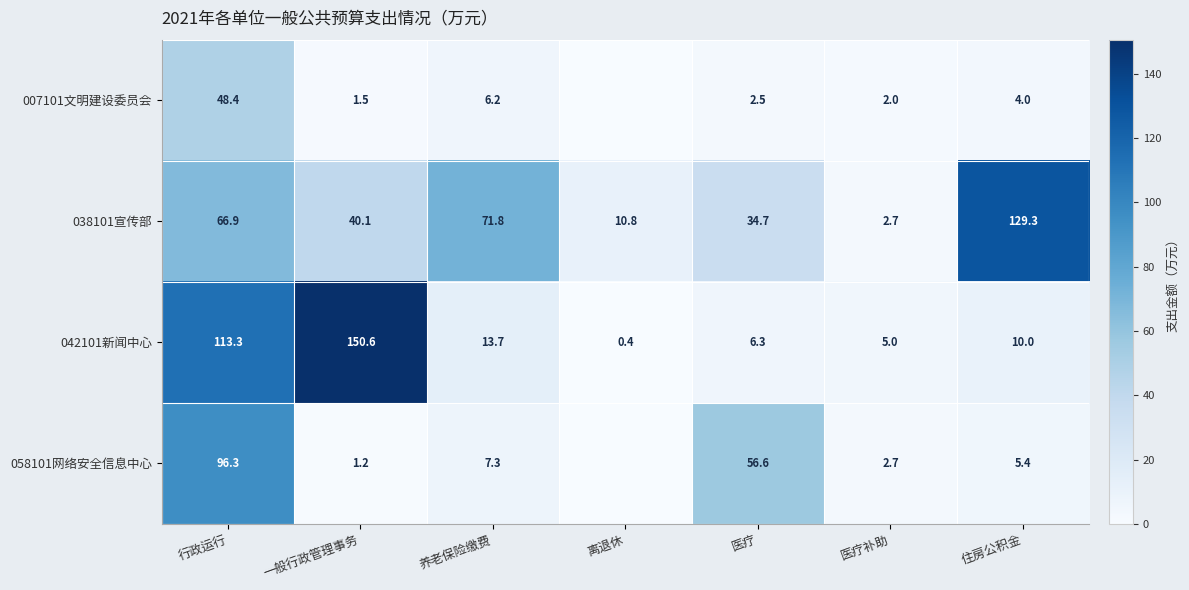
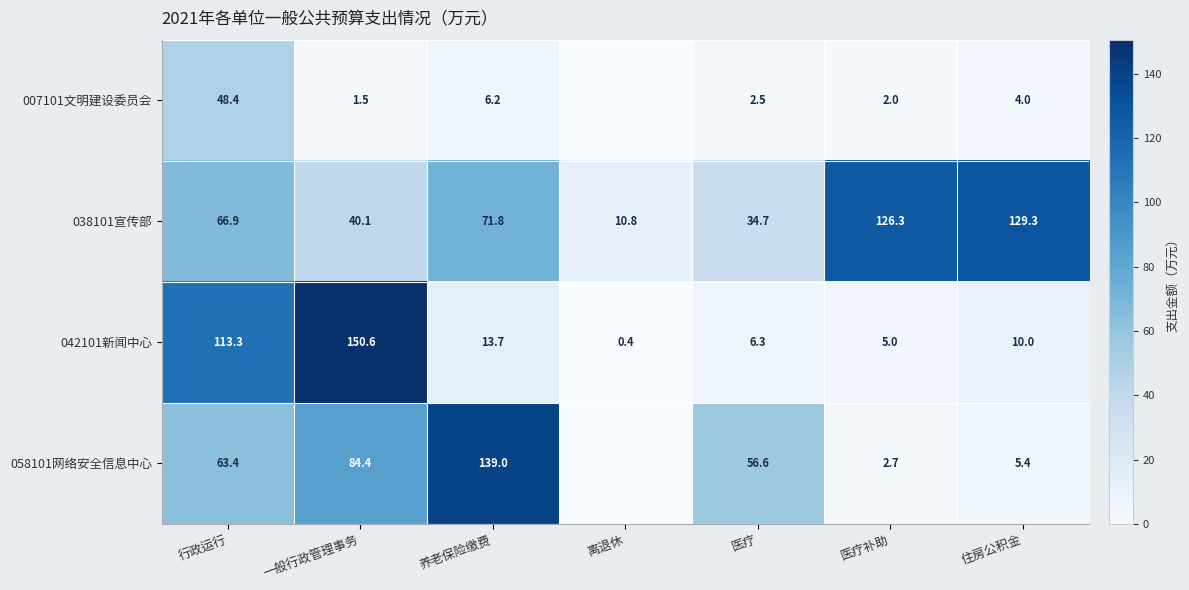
  {
    "007101文明建设委员会": {
      "行政运行": 48.4,
      "一般行政管理事务": 1.5,
      "养老保险缴费": 6.2,
      "医疗": 2.5,
      "医疗补助": 2.0,
      "住房公积金": 4.0
    },
    "038101宣传部": {
      "行政运行": 66.9,
      "一般行政管理事务": 40.1,
      "养老保险缴费": 71.8,
      "离退休": 10.8,
      "医疗": 34.7,
-     "医疗补助": 2.7,
+     "医疗补助": 126.3,
      "住房公积金": 129.3
    },
    "042101新闻中心": {
      "行政运行": 113.3,
      "一般行政管理事务": 150.6,
      "养老保险缴费": 13.7,
      "离退休": 0.4,
      "医疗": 6.3,
      "医疗补助": 5.0,
      "住房公积金": 10.0
    },
    "058101网络安全信息中心": {
-     "行政运行": 96.3,
-     "一般行政管理事务": 1.2,
-     "养老保险缴费": 7.3,
+     "行政运行": 63.4,
+     "一般行政管理事务": 84.4,
+     "养老保险缴费": 139.0,
      "医疗": 56.6,
      "医疗补助": 2.7,
      "住房公积金": 5.4
    }
  }
